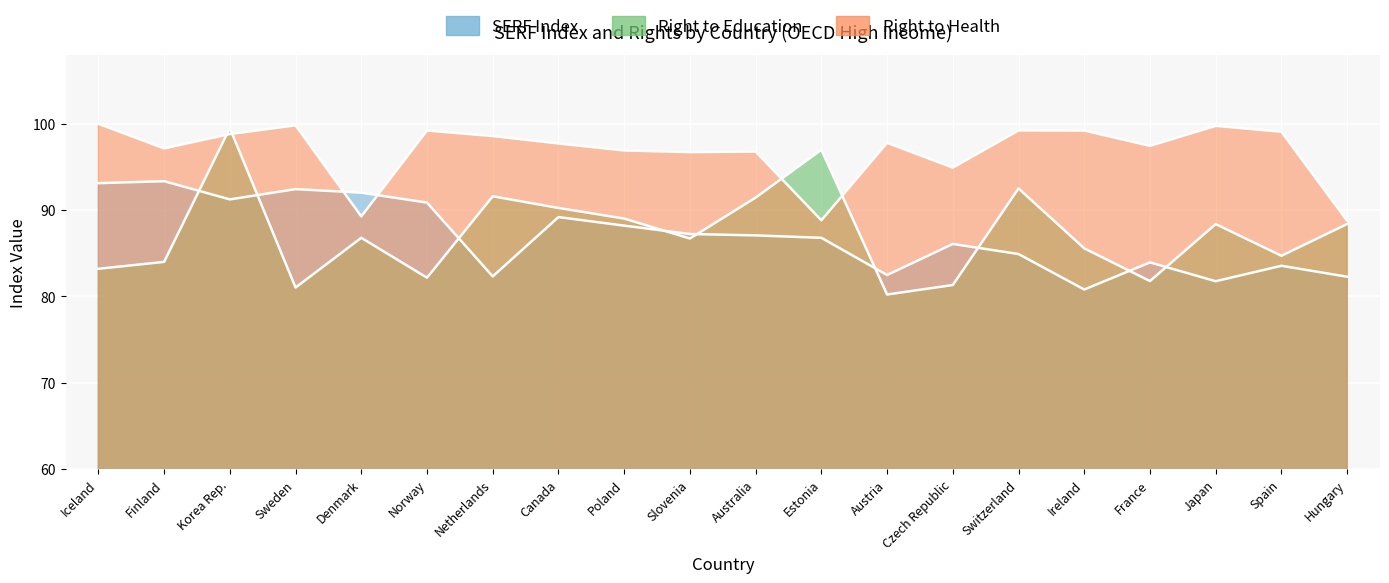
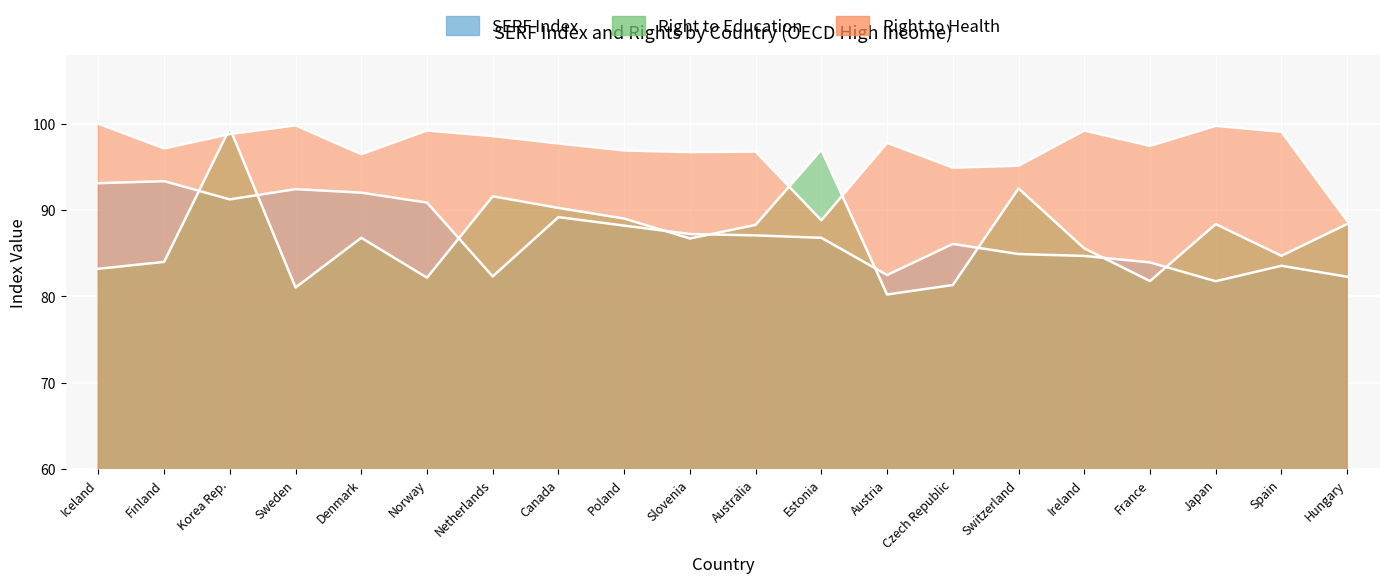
  {
    "SERF Index": {
      "Iceland": 93,
      "Finland": 93,
      "Korea Rep.": 91,
      "Sweden": 92,
      "Denmark": 92,
      "Norway": 91,
      "Netherlands": 82,
      "Canada": 89,
      "Poland": 88,
      "Slovenia": 87,
      "Australia": 87,
      "Estonia": 87,
      "Austria": 82,
      "Czech Republic": 86,
      "Switzerland": 85,
-     "Ireland": 81,
+     "Ireland": 85,
      "France": 84,
      "Japan": 82,
      "Spain": 84,
      "Hungary": 82
    },
    "Right to Education": {
      "Iceland": 83,
      "Finland": 84,
      "Korea Rep.": 100,
      "Sweden": 81,
      "Denmark": 87,
      "Norway": 82,
      "Netherlands": 92,
      "Canada": 90,
      "Poland": 89,
      "Slovenia": 87,
-     "Australia": 91,
+     "Australia": 88,
      "Estonia": 97,
      "Austria": 80,
      "Czech Republic": 81,
      "Switzerland": 93,
      "Ireland": 86,
      "France": 82,
      "Japan": 88,
      "Spain": 85,
      "Hungary": 88
    },
    "Right to Health": {
      "Iceland": 100,
      "Finland": 97,
      "Korea Rep.": 99,
      "Sweden": 100,
-     "Denmark": 89,
+     "Denmark": 96,
      "Norway": 99,
      "Netherlands": 99,
      "Canada": 98,
      "Poland": 97,
      "Slovenia": 97,
      "Australia": 97,
      "Estonia": 89,
      "Austria": 98,
      "Czech Republic": 95,
-     "Switzerland": 99,
+     "Switzerland": 95,
      "Ireland": 99,
      "France": 97,
      "Japan": 100,
      "Spain": 99,
      "Hungary": 89
    }
  }
